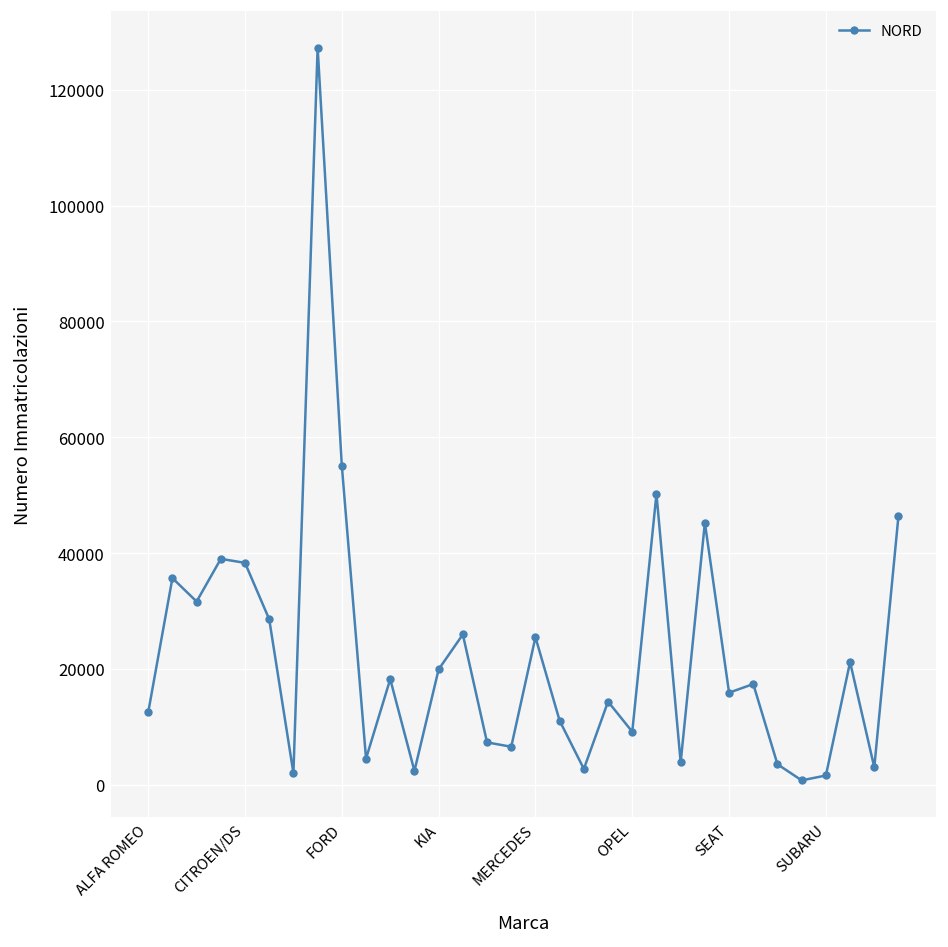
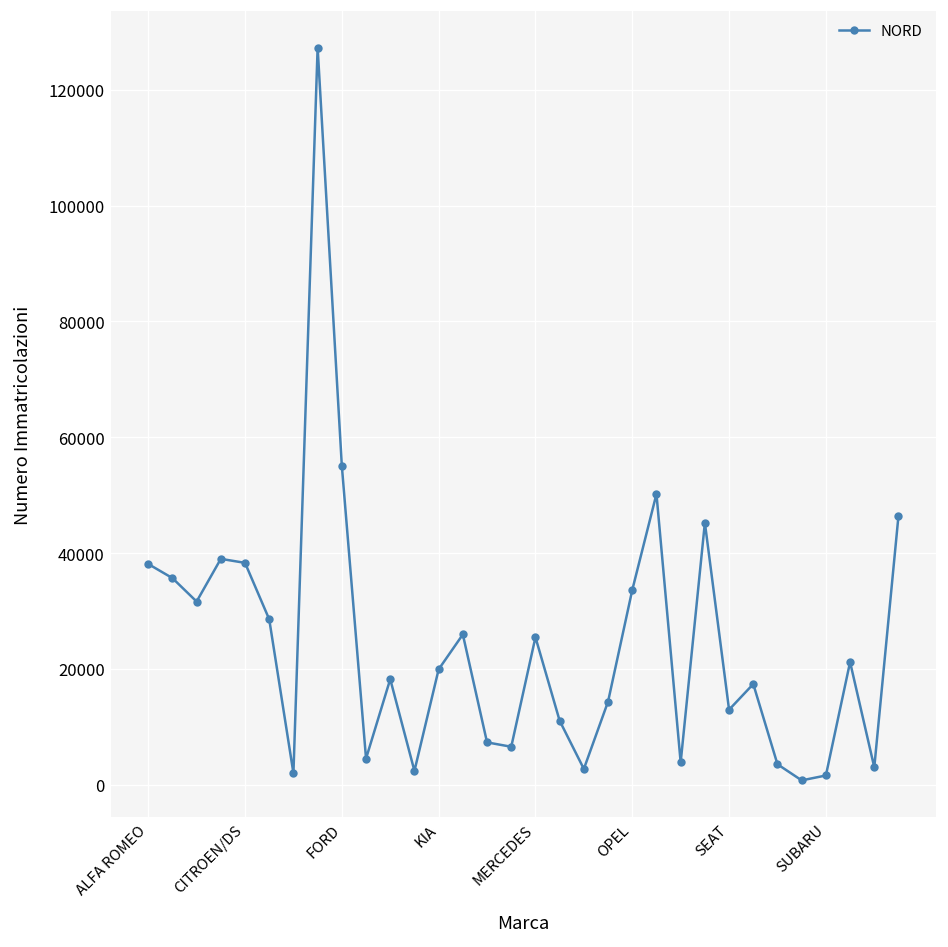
  {
-   "ALFA ROMEO": 13000,
+   "ALFA ROMEO": 38000,
    "CITROEN/DS": 38000,
    "FORD": 55000,
    "KIA": 20000,
    "MERCEDES": 25000,
-   "OPEL": 9000,
-   "SEAT": 16000,
+   "OPEL": 34000,
+   "SEAT": 13000,
    "SUBARU": 2000
  }
